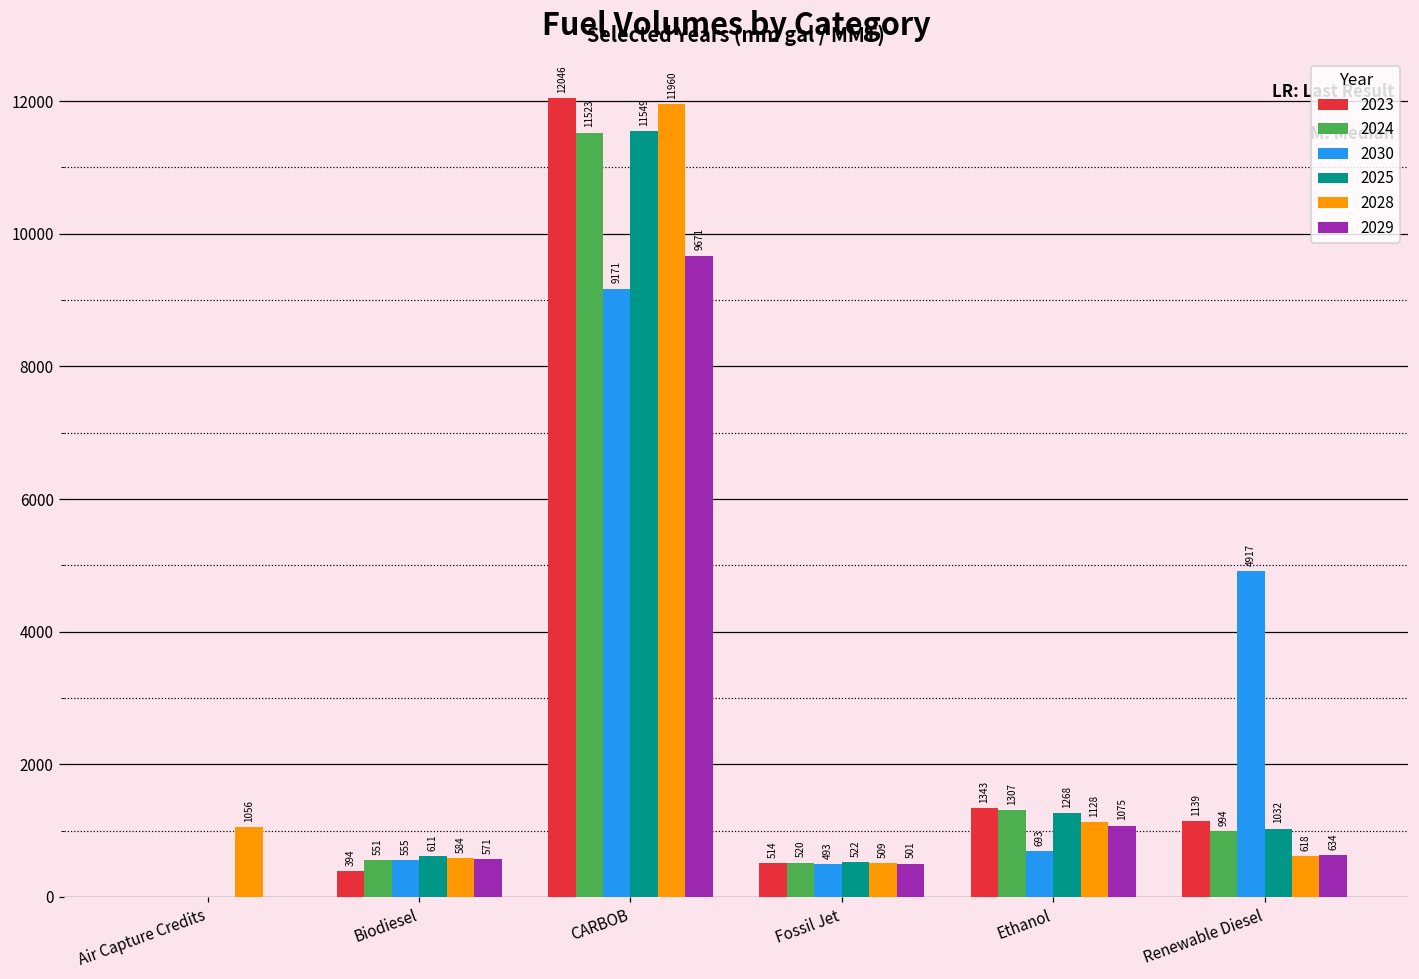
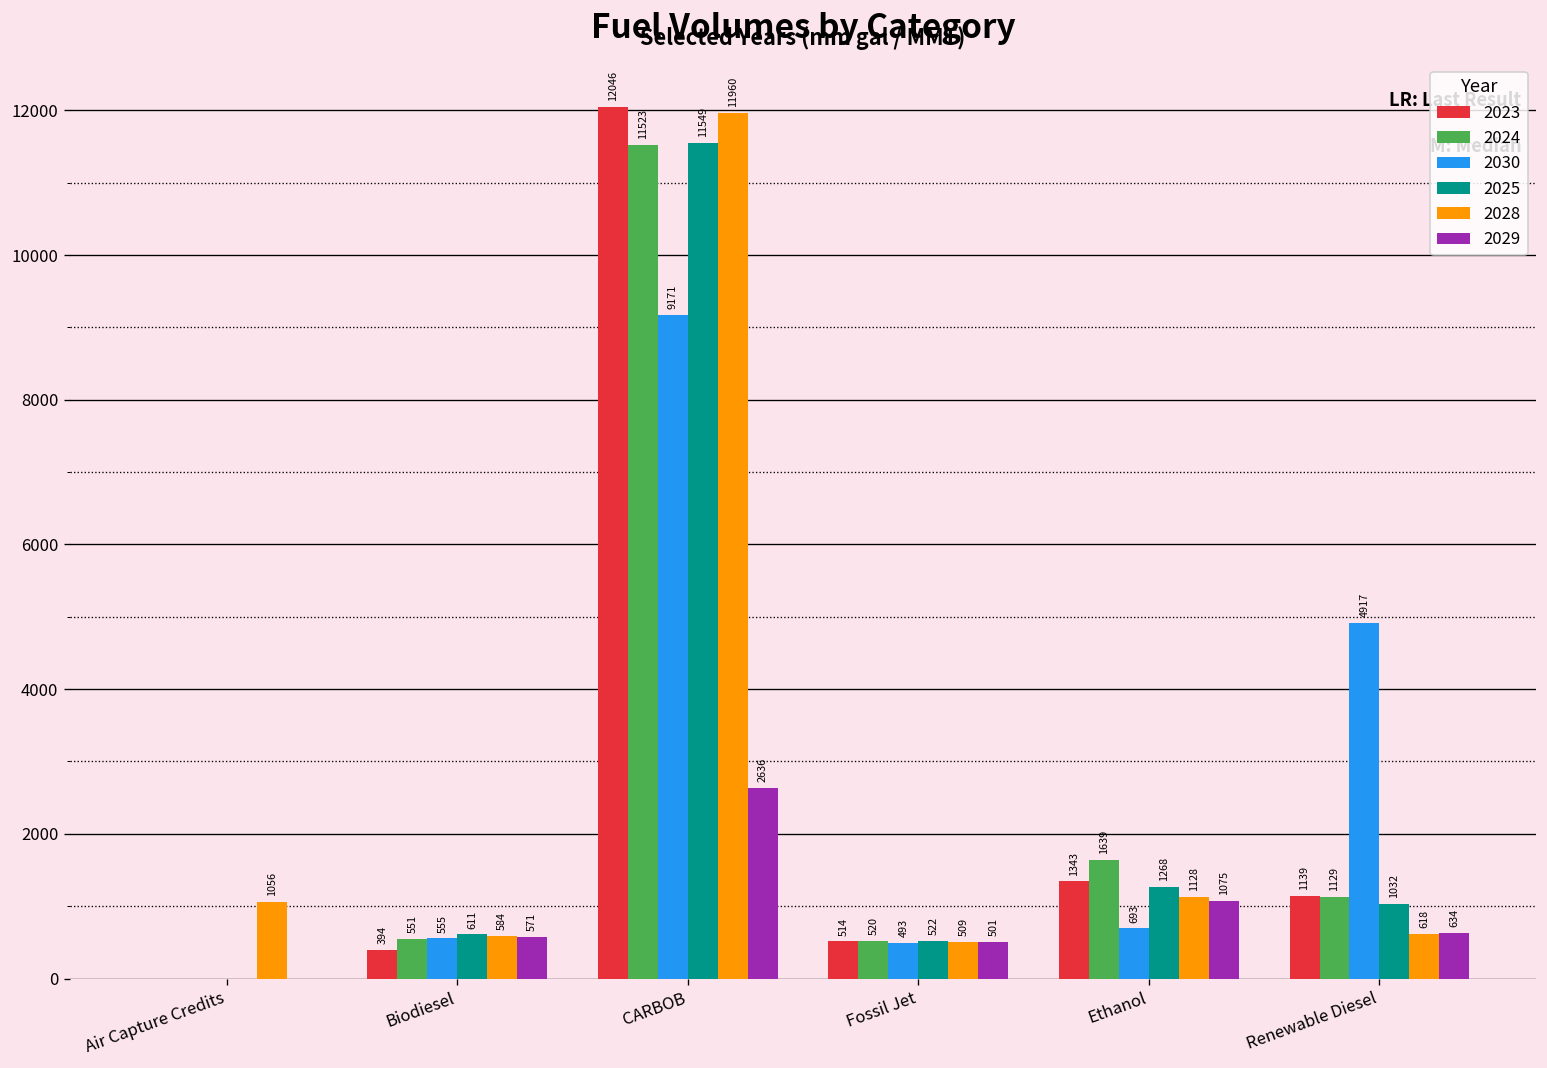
  {
    "2023": {
      "Biodiesel": 394,
      "CARBOB": 12046,
      "Fossil Jet": 514,
      "Ethanol": 1343,
      "Renewable Diesel": 1139
    },
    "2024": {
      "Biodiesel": 551,
      "CARBOB": 11523,
      "Fossil Jet": 520,
-     "Ethanol": 1307,
-     "Renewable Diesel": 994
+     "Ethanol": 1639,
+     "Renewable Diesel": 1129
    },
    "2030": {
      "Biodiesel": 555,
      "CARBOB": 9171,
      "Fossil Jet": 493,
      "Ethanol": 693,
      "Renewable Diesel": 4917
    },
    "2025": {
      "Biodiesel": 611,
      "CARBOB": 11549,
      "Fossil Jet": 522,
      "Ethanol": 1268,
      "Renewable Diesel": 1032
    },
    "2028": {
      "Air Capture Credits": 1056,
      "Biodiesel": 584,
      "CARBOB": 11960,
      "Fossil Jet": 509,
      "Ethanol": 1128,
      "Renewable Diesel": 618
    },
    "2029": {
      "Biodiesel": 571,
-     "CARBOB": 9671,
+     "CARBOB": 2636,
      "Fossil Jet": 501,
      "Ethanol": 1075,
      "Renewable Diesel": 634
    }
  }
